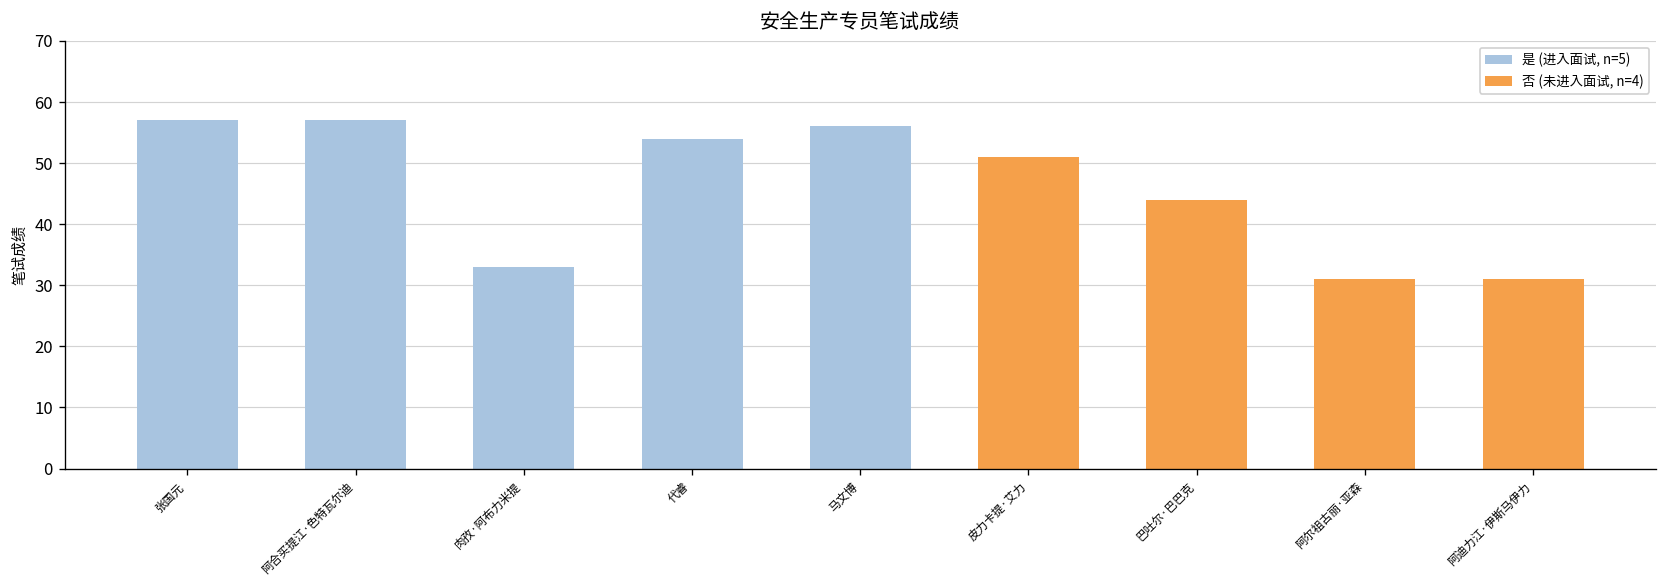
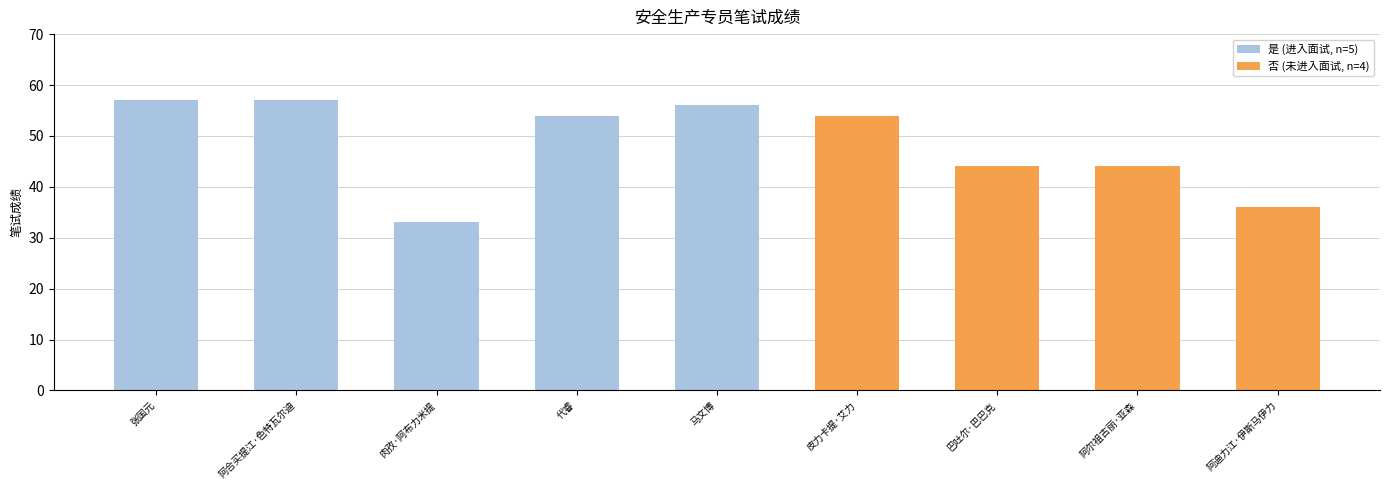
  {
    "是 (进入面试, n=5)": {
      "张国元": 57,
      "阿合买提江·色特瓦尔迪": 57,
      "肉孜·阿布力米提": 33,
      "代睿": 54,
      "马文博": 56,
      "皮力卡提·艾力": 0,
      "巴吐尔·巴巴克": 0,
      "阿尔祖古丽·亚森": 0,
      "阿迪力江·伊斯马伊力": 0
    },
    "否 (未进入面试, n=4)": {
      "张国元": 0,
      "阿合买提江·色特瓦尔迪": 0,
      "肉孜·阿布力米提": 0,
      "代睿": 0,
      "马文博": 0,
-     "皮力卡提·艾力": 51,
+     "皮力卡提·艾力": 54,
      "巴吐尔·巴巴克": 44,
-     "阿尔祖古丽·亚森": 31,
-     "阿迪力江·伊斯马伊力": 31
+     "阿尔祖古丽·亚森": 44,
+     "阿迪力江·伊斯马伊力": 36
    }
  }
